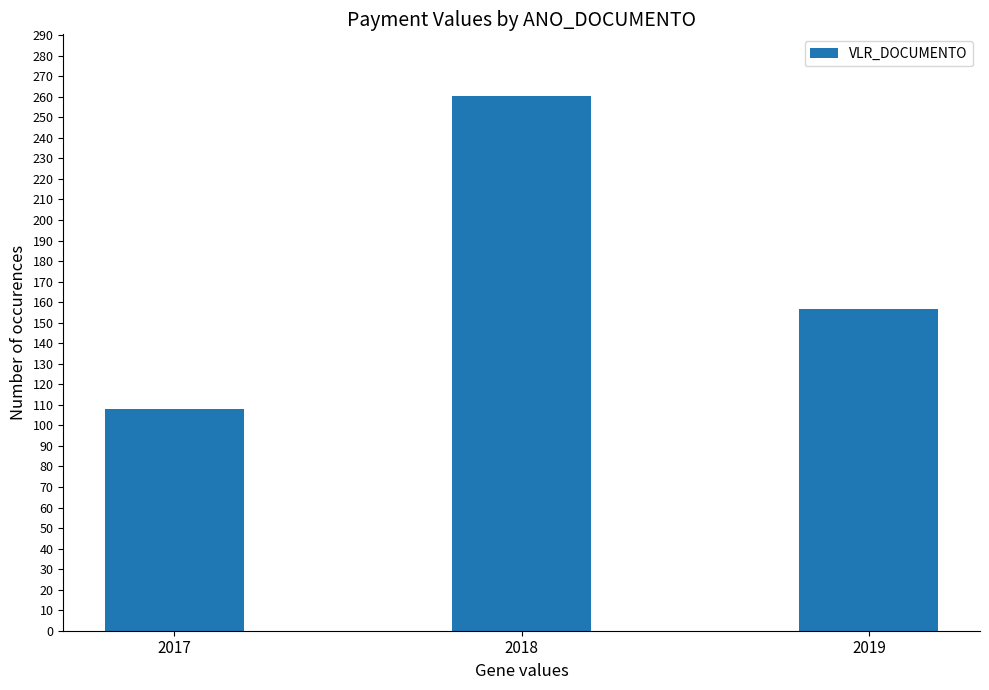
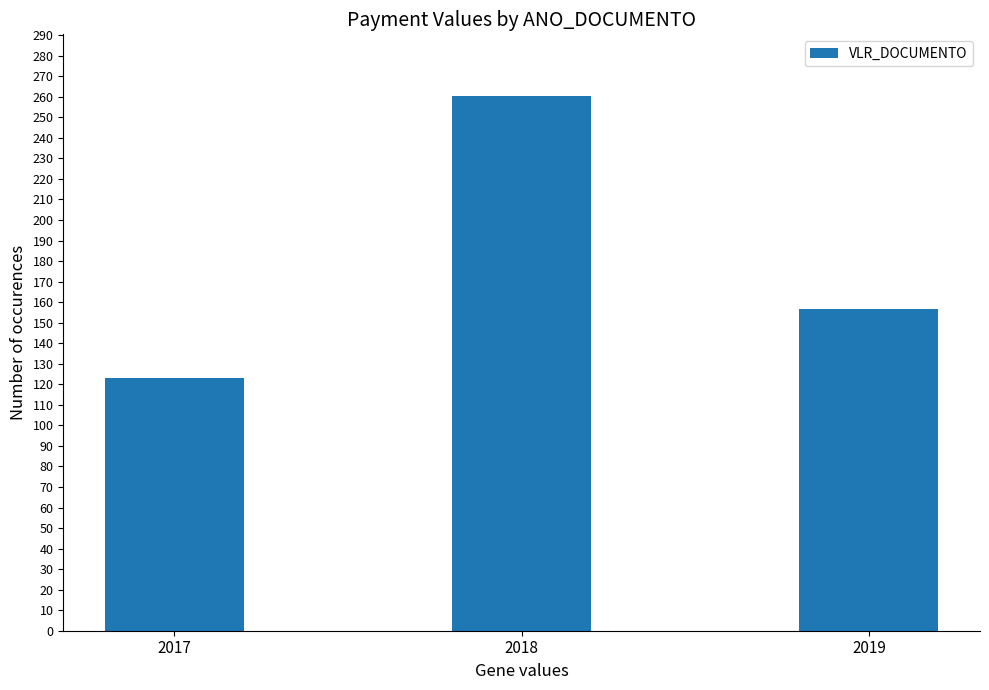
  {
-   "2017": 108,
+   "2017": 123,
    "2018": 260,
    "2019": 157
  }
